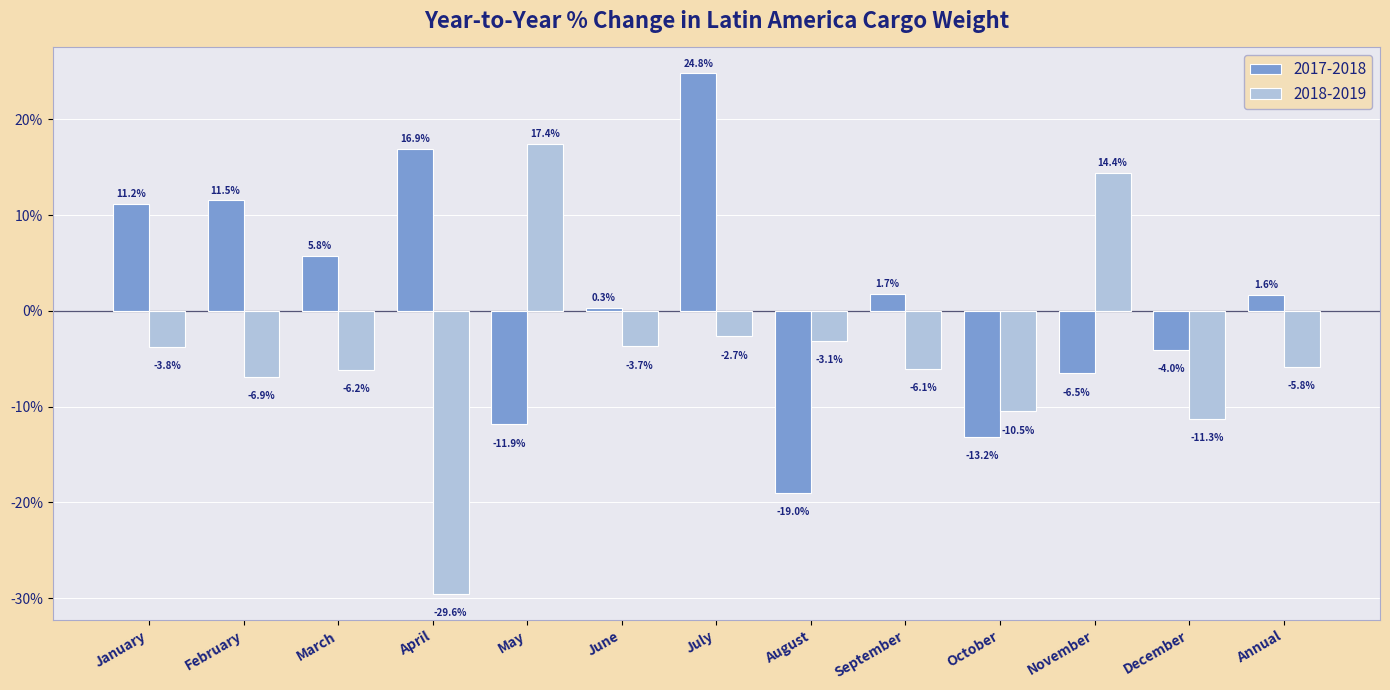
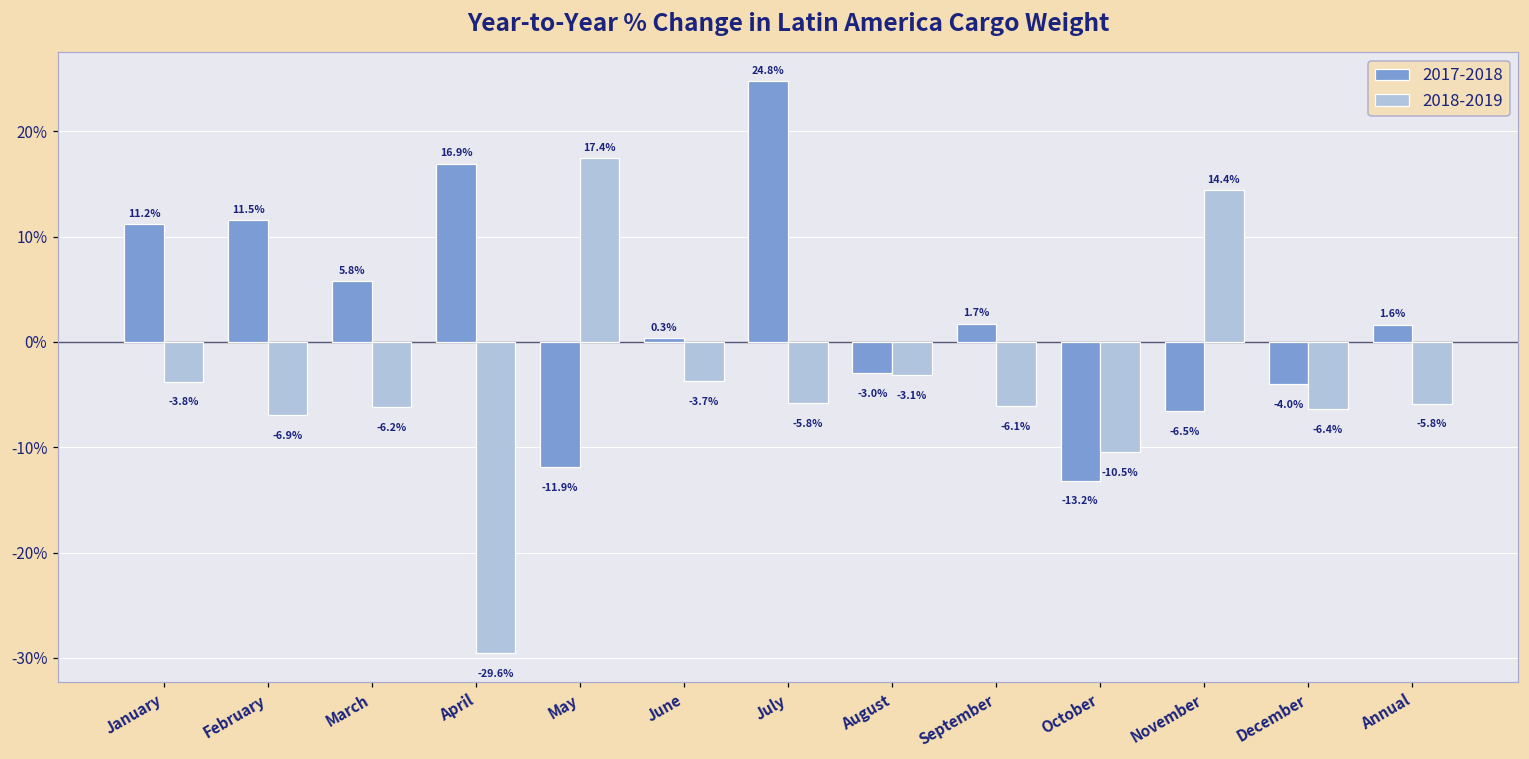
  {
    "2017-2018": {
      "January": "11.2%",
      "February": "11.5%",
      "March": "5.8%",
      "April": "16.9%",
      "May": "-11.9%",
      "June": "0.3%",
      "July": "24.8%",
-     "August": "-19.0%",
+     "August": "-3.0%",
      "September": "1.7%",
      "October": "-13.2%",
      "November": "-6.5%",
      "December": "-4.0%",
      "Annual": "1.6%"
    },
    "2018-2019": {
      "January": "-3.8%",
      "February": "-6.9%",
      "March": "-6.2%",
      "April": "-29.6%",
      "May": "17.4%",
      "June": "-3.7%",
-     "July": "-2.7%",
+     "July": "-5.8%",
      "August": "-3.1%",
      "September": "-6.1%",
      "October": "-10.5%",
      "November": "14.4%",
-     "December": "-11.3%",
+     "December": "-6.4%",
      "Annual": "-5.8%"
    }
  }
